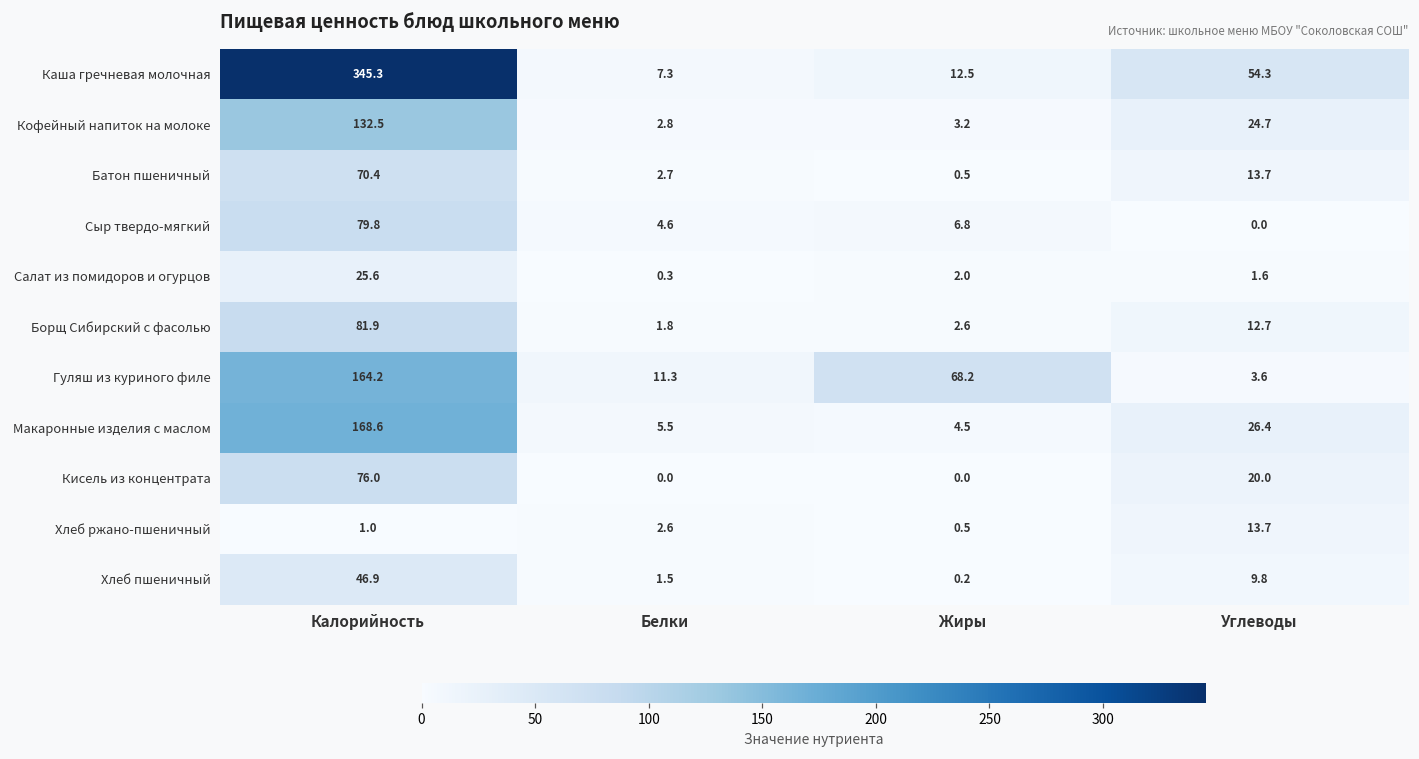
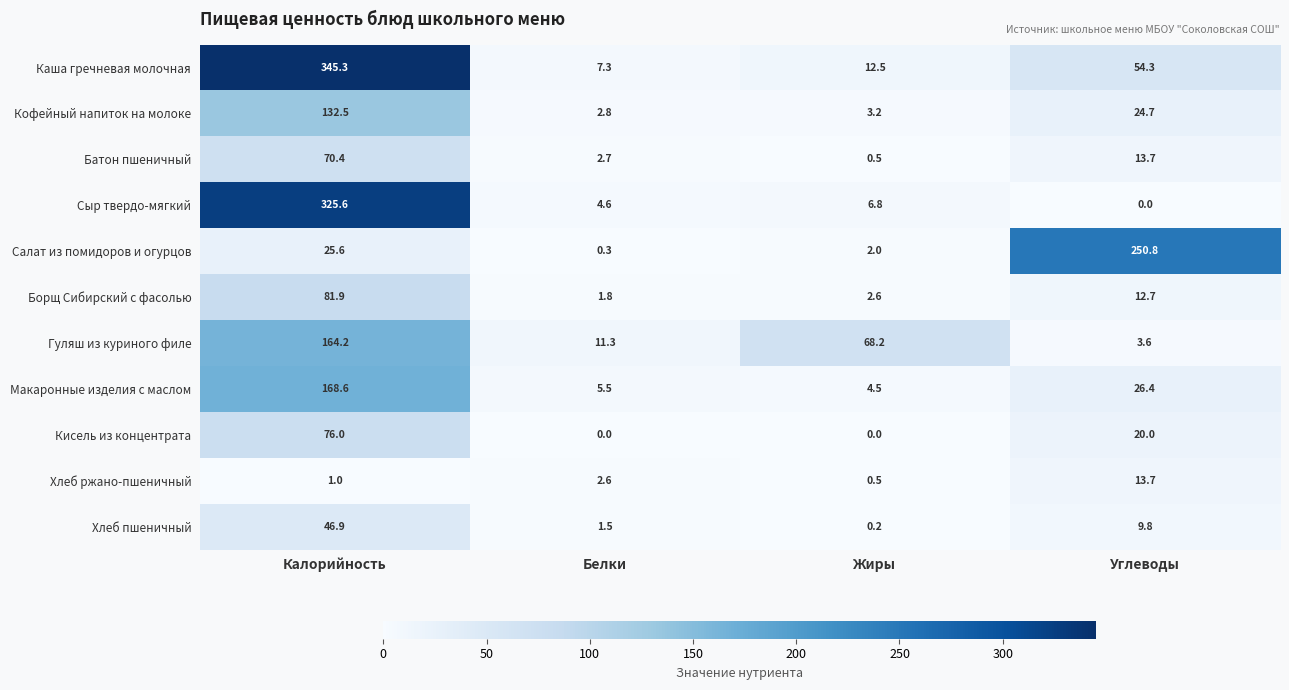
  {
    "Каша гречневая молочная": {
      "Калорийность": 345.3,
      "Белки": 7.3,
      "Жиры": 12.5,
      "Углеводы": 54.3
    },
    "Кофейный напиток на молоке": {
      "Калорийность": 132.5,
      "Белки": 2.8,
      "Жиры": 3.2,
      "Углеводы": 24.7
    },
    "Батон пшеничный": {
      "Калорийность": 70.4,
      "Белки": 2.7,
      "Жиры": 0.5,
      "Углеводы": 13.7
    },
    "Сыр твердо-мягкий": {
-     "Калорийность": 79.8,
+     "Калорийность": 325.6,
      "Белки": 4.6,
      "Жиры": 6.8,
      "Углеводы": 0.0
    },
    "Салат из помидоров и огурцов": {
      "Калорийность": 25.6,
      "Белки": 0.3,
      "Жиры": 2.0,
-     "Углеводы": 1.6
+     "Углеводы": 250.8
    },
    "Борщ Сибирский с фасолью": {
      "Калорийность": 81.9,
      "Белки": 1.8,
      "Жиры": 2.6,
      "Углеводы": 12.7
    },
    "Гуляш из куриного филе": {
      "Калорийность": 164.2,
      "Белки": 11.3,
      "Жиры": 68.2,
      "Углеводы": 3.6
    },
    "Макаронные изделия с маслом": {
      "Калорийность": 168.6,
      "Белки": 5.5,
      "Жиры": 4.5,
      "Углеводы": 26.4
    },
    "Кисель из концентрата": {
      "Калорийность": 76.0,
      "Белки": 0.0,
      "Жиры": 0.0,
      "Углеводы": 20.0
    },
    "Хлеб ржано-пшеничный": {
      "Калорийность": 1.0,
      "Белки": 2.6,
      "Жиры": 0.5,
      "Углеводы": 13.7
    },
    "Хлеб пшеничный": {
      "Калорийность": 46.9,
      "Белки": 1.5,
      "Жиры": 0.2,
      "Углеводы": 9.8
    }
  }
